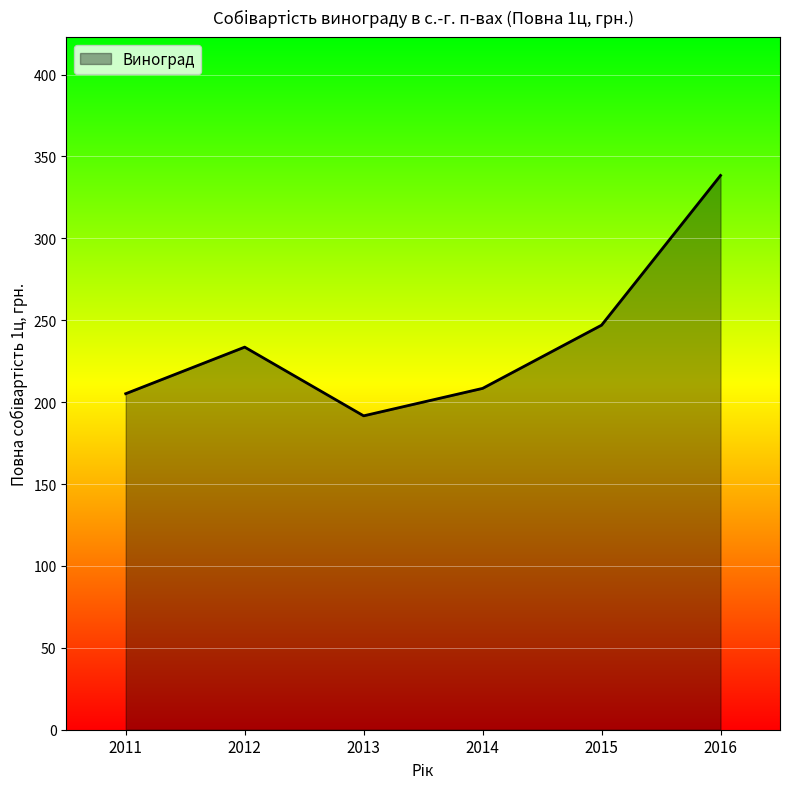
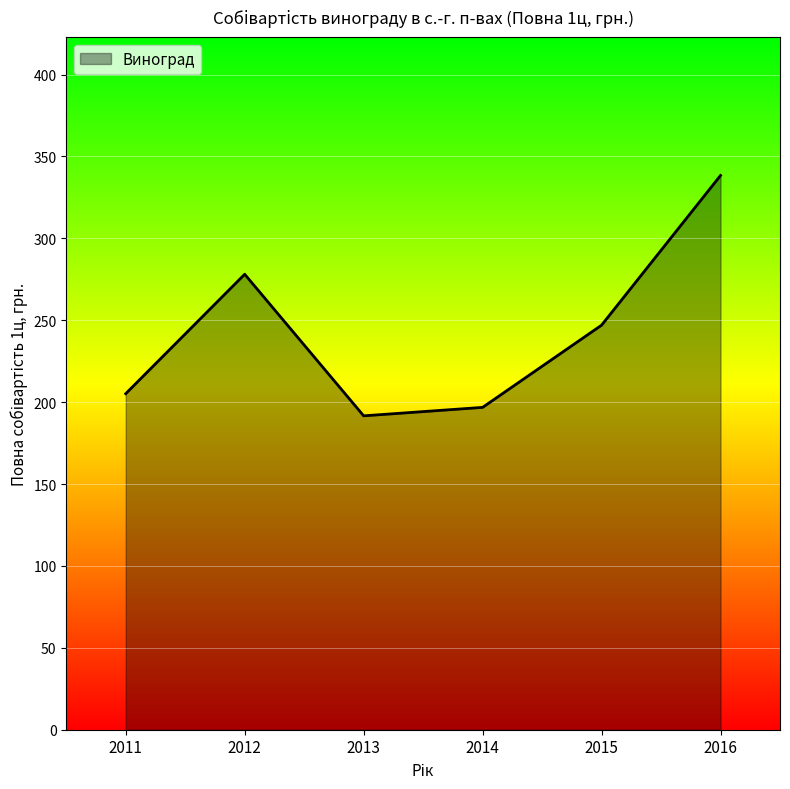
  {
    "2011": 205,
-   "2012": 234,
+   "2012": 278,
    "2013": 192,
-   "2014": 208,
+   "2014": 197,
    "2015": 247,
    "2016": 338
  }
